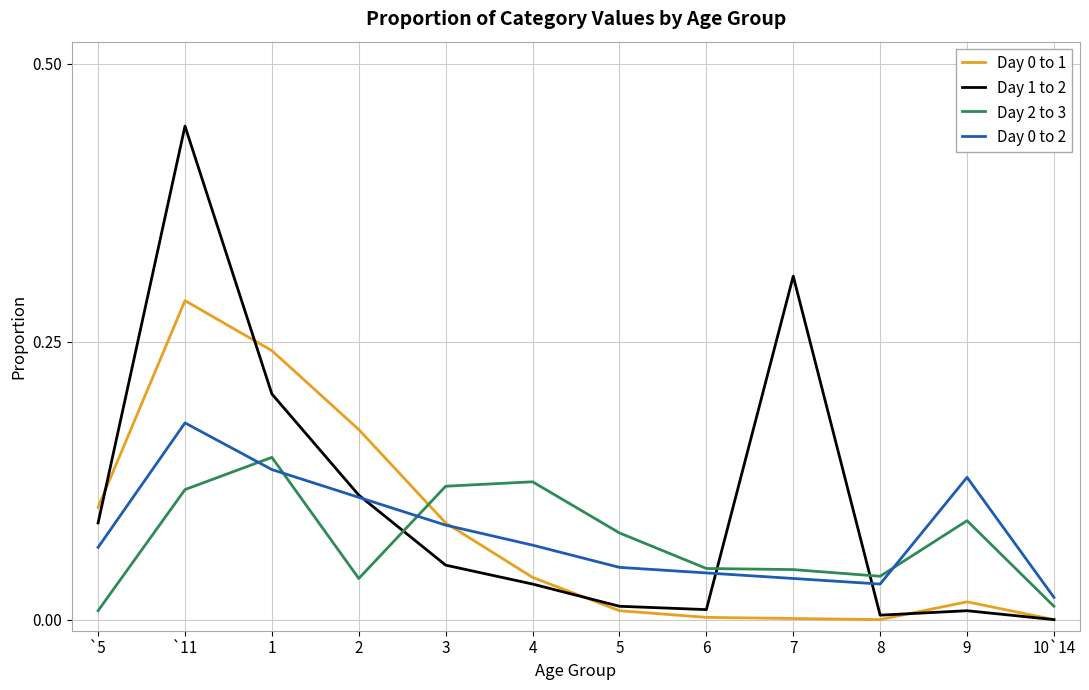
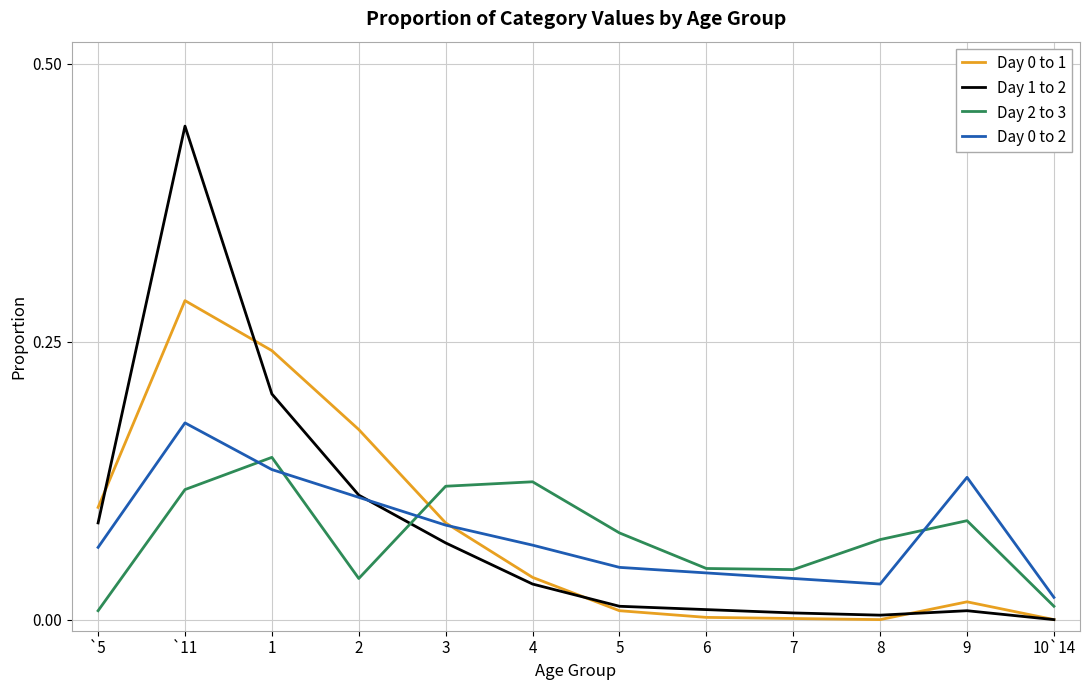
  {
    "Day 0 to 1": {
      "`5": 0.101,
      "`11": 0.287,
      "1": 0.242,
      "2": 0.171,
      "4": 0.038,
      "5": 0.008,
      "6": 0.002,
      "7": 0.001,
      "8": 0.000,
      "9": 0.016
    },
    "Day 1 to 2": {
      "`5": 0.087,
      "`11": 0.444,
      "1": 0.203,
-     "3": 0.049,
+     "3": 0.069,
      "4": 0.032,
      "5": 0.012,
      "6": 0.009,
-     "7": 0.309,
+     "7": 0.006,
      "8": 0.004,
      "9": 0.008
    },
    "Day 2 to 3": {
      "`5": 0.008,
      "`11": 0.117,
      "1": 0.146,
      "2": 0.037,
      "3": 0.120,
      "4": 0.124,
      "5": 0.078,
      "6": 0.046,
      "7": 0.045,
-     "8": 0.039,
+     "8": 0.072,
      "9": 0.089,
      "10`14": 0.012
    },
    "Day 0 to 2": {
      "`5": 0.065,
      "`11": 0.177,
      "1": 0.135,
      "4": 0.067,
      "5": 0.047,
      "6": 0.042,
      "7": 0.037,
      "8": 0.032,
      "9": 0.128,
      "10`14": 0.020
    }
  }
